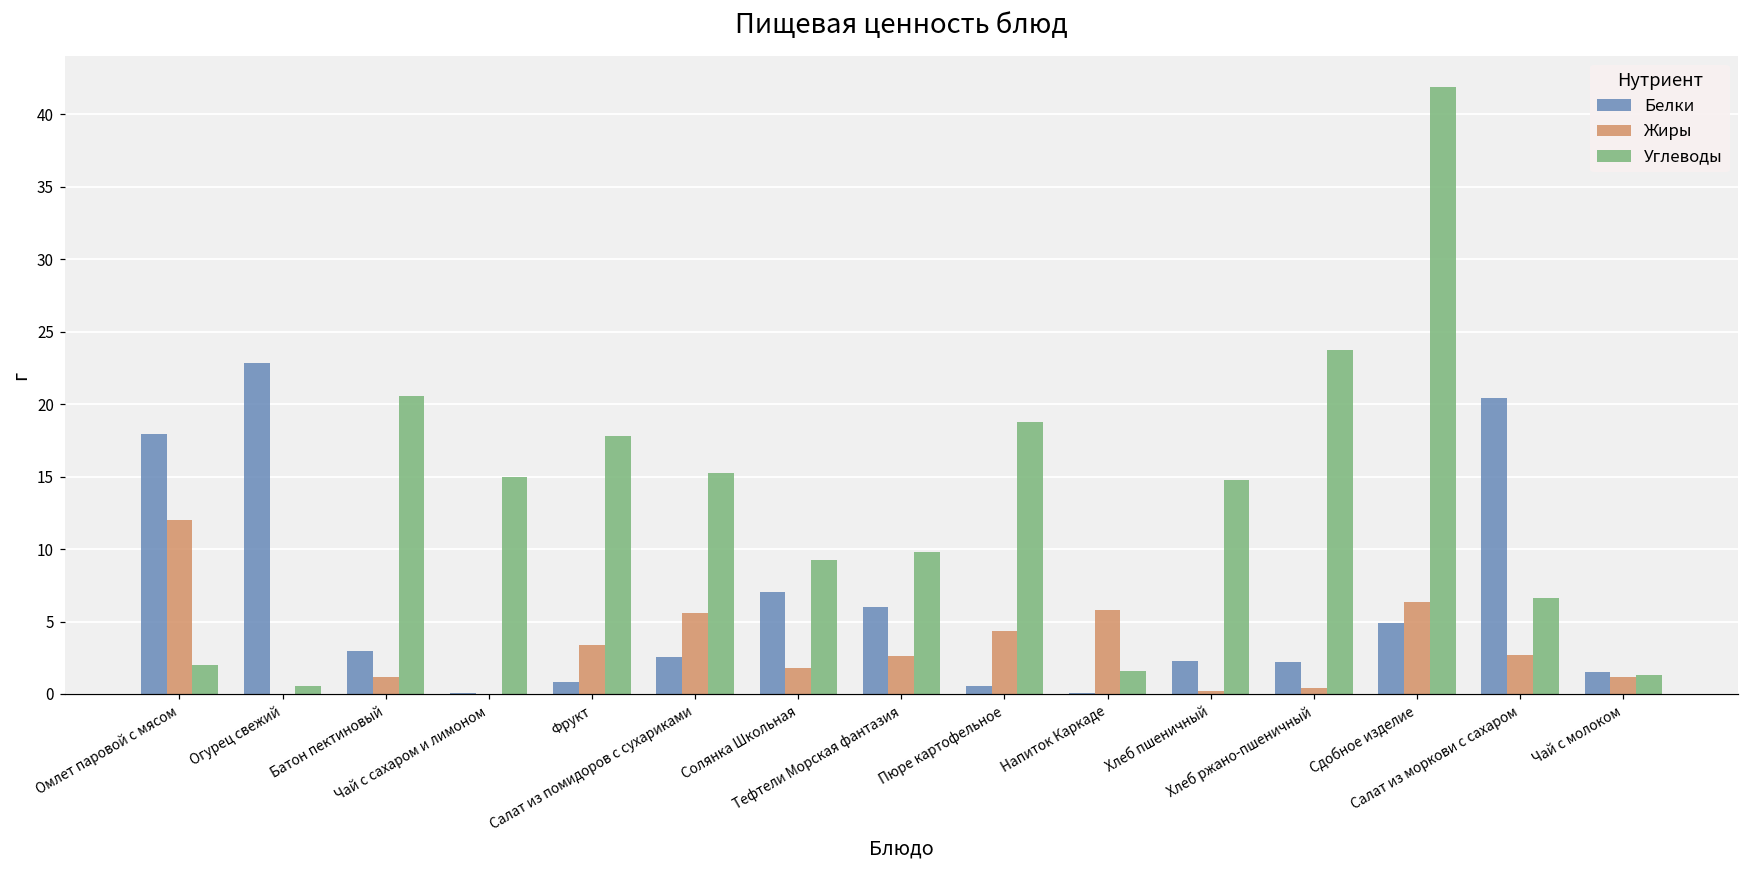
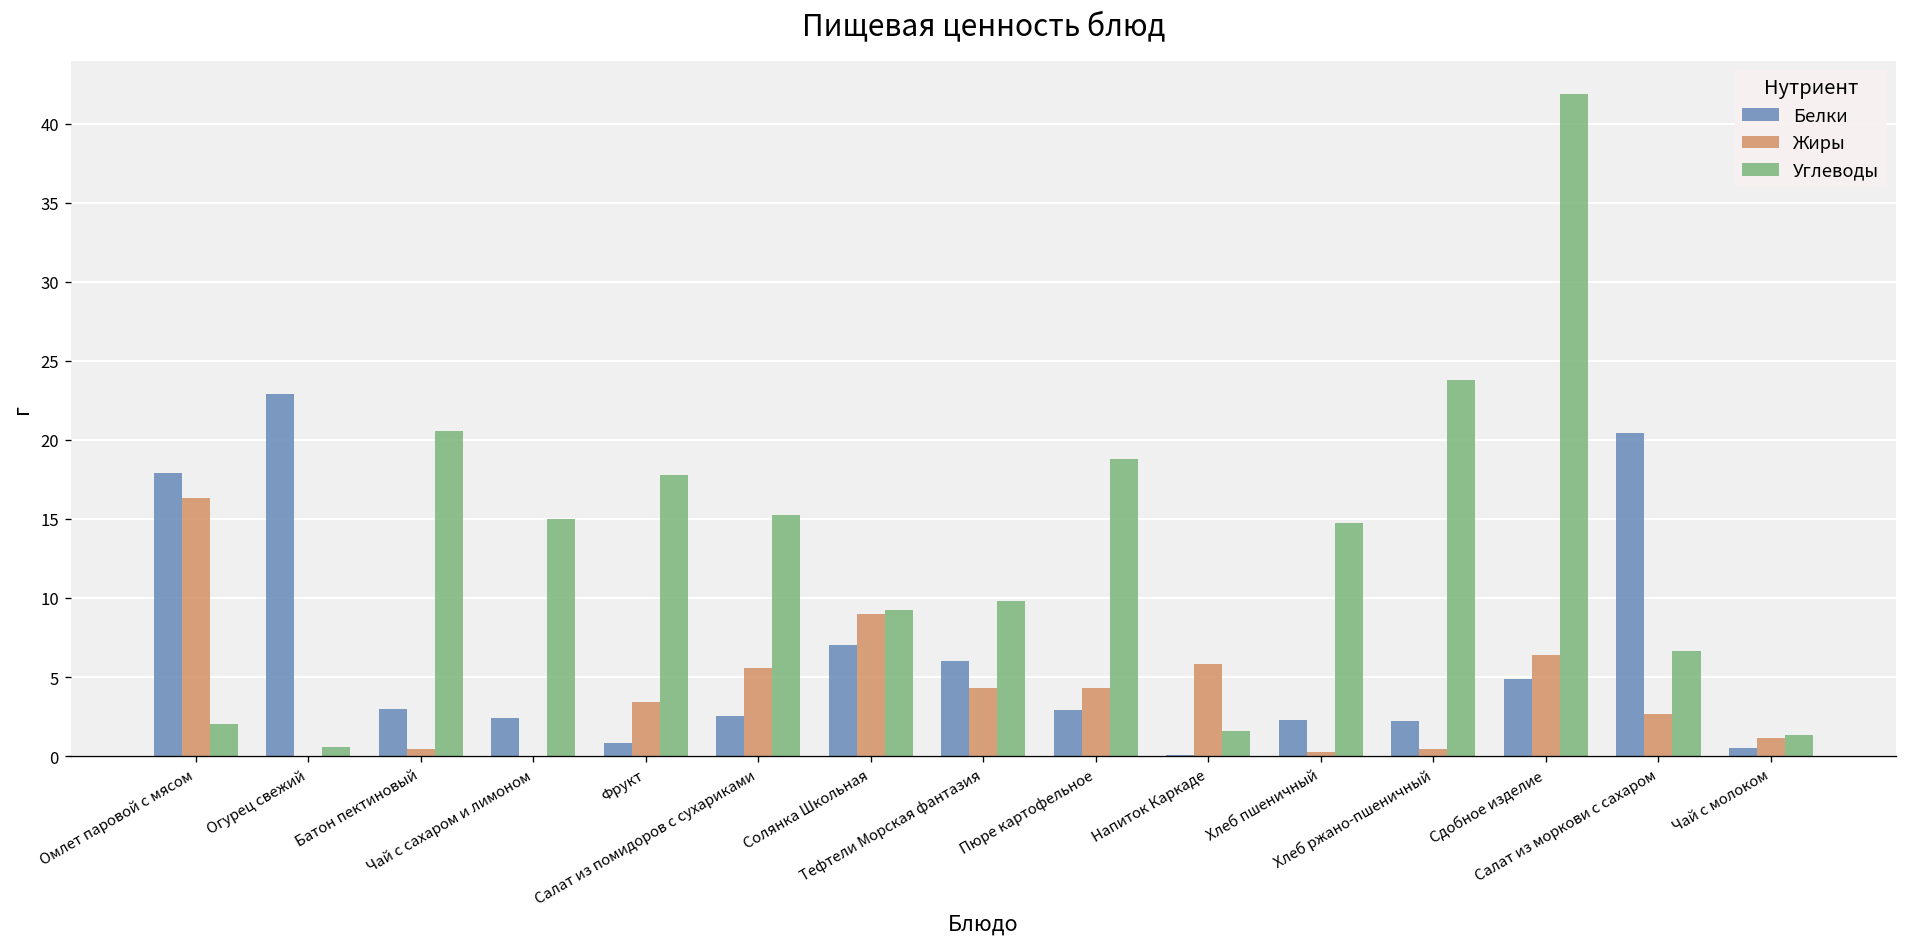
  {
    "Белки": {
      "Омлет паровой с мясом": 17.9,
      "Огурец свежий": 22.9,
      "Батон пектиновый": 3.0,
-     "Чай с сахаром и лимоном": 0.1,
+     "Чай с сахаром и лимоном": 2.4,
      "Фрукт": 0.8,
      "Салат из помидоров с сухариками": 2.5,
      "Солянка Школьная": 7.0,
      "Тефтели Морская фантазия": 6.0,
-     "Пюре картофельное": 0.5,
+     "Пюре картофельное": 2.9,
      "Хлеб пшеничный": 2.3,
      "Хлеб ржано-пшеничный": 2.2,
      "Сдобное изделие": 4.9,
      "Салат из моркови с сахаром": 20.4,
-     "Чай с молоком": 1.5
+     "Чай с молоком": 0.5
    },
    "Жиры": {
-     "Омлет паровой с мясом": 12.0,
-     "Батон пектиновый": 1.2,
+     "Омлет паровой с мясом": 16.4,
+     "Батон пектиновый": 0.4,
      "Фрукт": 3.4,
      "Салат из помидоров с сухариками": 5.6,
-     "Солянка Школьная": 1.8,
-     "Тефтели Морская фантазия": 2.6,
+     "Солянка Школьная": 9.0,
+     "Тефтели Морская фантазия": 4.3,
      "Пюре картофельное": 4.3,
      "Напиток Каркаде": 5.8,
      "Хлеб пшеничный": 0.2,
      "Хлеб ржано-пшеничный": 0.4,
      "Сдобное изделие": 6.4,
      "Салат из моркови с сахаром": 2.7,
      "Чай с молоком": 1.1
    },
    "Углеводы": {
      "Омлет паровой с мясом": 2.0,
      "Огурец свежий": 0.6,
      "Батон пектиновый": 20.6,
      "Чай с сахаром и лимоном": 15.0,
      "Фрукт": 17.8,
      "Салат из помидоров с сухариками": 15.2,
      "Солянка Школьная": 9.2,
      "Тефтели Морская фантазия": 9.8,
      "Пюре картофельное": 18.8,
      "Напиток Каркаде": 1.6,
      "Хлеб пшеничный": 14.8,
      "Хлеб ржано-пшеничный": 23.8,
      "Сдобное изделие": 41.9,
      "Салат из моркови с сахаром": 6.6,
      "Чай с молоком": 1.3
    }
  }
